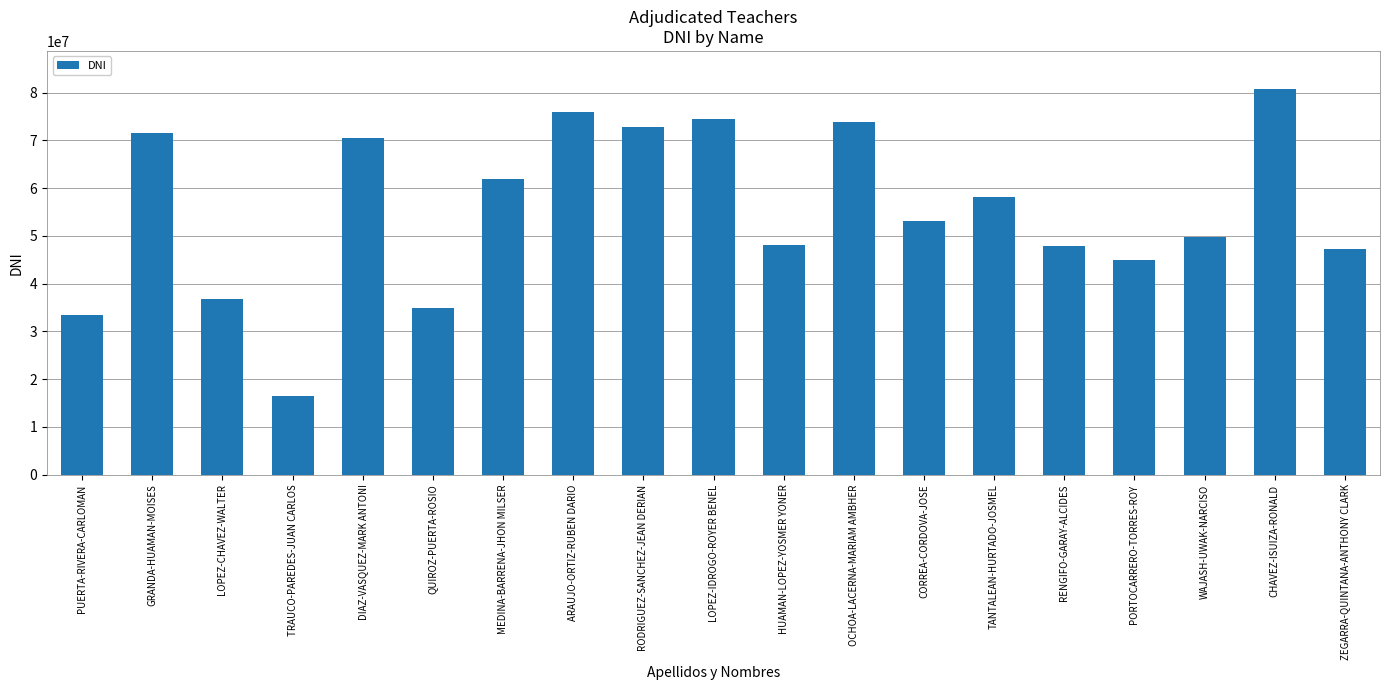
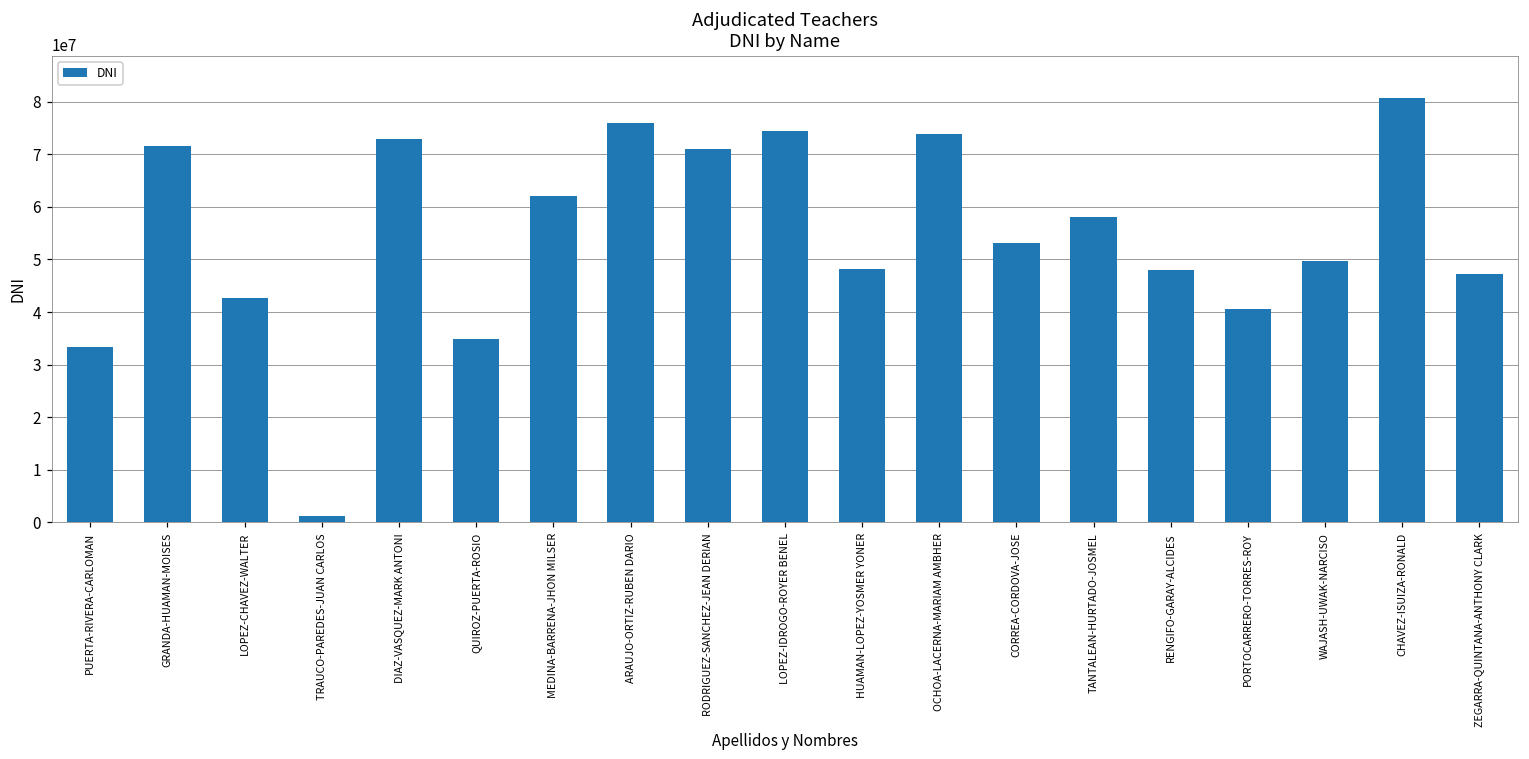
  {
    "PUERTA-RIVERA-CARLOMAN": 33000000,
    "GRANDA-HUAMAN-MOISES": 72000000,
-   "LOPEZ-CHAVEZ-WALTER": 37000000,
-   "TRAUCO-PAREDES-JUAN CARLOS": 17000000,
-   "DIAZ-VASQUEZ-MARK ANTONI": 71000000,
+   "LOPEZ-CHAVEZ-WALTER": 43000000,
+   "TRAUCO-PAREDES-JUAN CARLOS": 1000000,
+   "DIAZ-VASQUEZ-MARK ANTONI": 73000000,
    "QUIROZ-PUERTA-ROSIO": 35000000,
    "MEDINA-BARRENA-JHON MILSER": 62000000,
    "ARAUJO-ORTIZ-RUBEN DARIO": 76000000,
-   "RODRIGUEZ-SANCHEZ-JEAN DERIAN": 73000000,
+   "RODRIGUEZ-SANCHEZ-JEAN DERIAN": 71000000,
    "LOPEZ-IDROGO-ROYER BENEL": 74000000,
    "HUAMAN-LOPEZ-YOSMER YONER": 48000000,
    "OCHOA-LACERNA-MARIAM AMBHER": 74000000,
    "CORREA-CORDOVA-JOSE": 53000000,
    "TANTALEAN-HURTADO-JOSMEL": 58000000,
    "RENGIFO-GARAY-ALCIDES": 48000000,
-   "PORTOCARRERO-TORRES-ROY": 45000000,
+   "PORTOCARRERO-TORRES-ROY": 41000000,
    "WAJASH-UWAK-NARCISO": 50000000,
    "CHAVEZ-ISUIZA-RONALD": 81000000,
    "ZEGARRA-QUINTANA-ANTHONY CLARK": 47000000
  }
